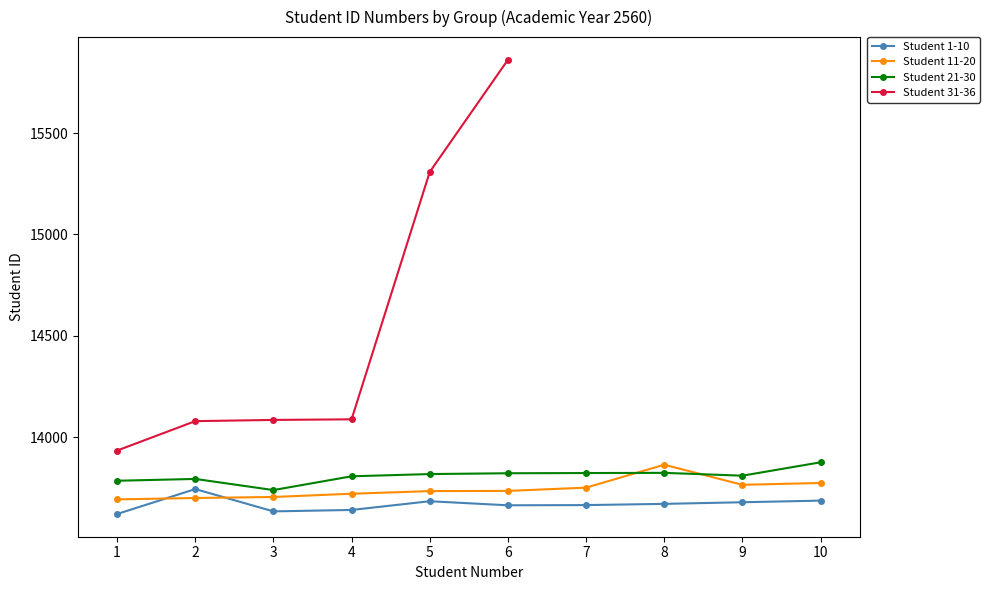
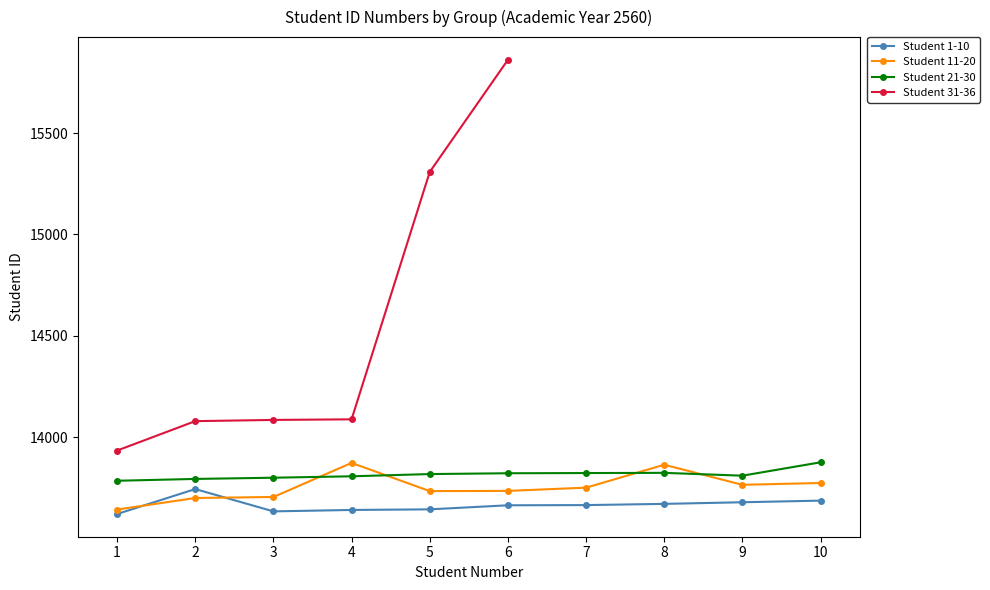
  {
    "Student 1-10": {
      "1": 13620,
      "2": 13740,
      "3": 13630,
      "4": 13640,
-     "5": 13680,
+     "5": 13640,
      "6": 13660,
      "7": 13670,
      "8": 13670,
      "9": 13680,
      "10": 13690
    },
    "Student 11-20": {
-     "1": 13690,
+     "1": 13640,
      "2": 13700,
      "3": 13710,
-     "4": 13720,
+     "4": 13870,
      "5": 13730,
      "6": 13740,
      "7": 13750,
      "8": 13860,
      "9": 13770,
      "10": 13770
    },
    "Student 21-30": {
      "1": 13790,
      "2": 13790,
-     "3": 13740,
+     "3": 13800,
      "4": 13810,
      "5": 13820,
      "6": 13820,
      "7": 13820,
      "8": 13820,
      "9": 13810,
      "10": 13880
    },
    "Student 31-36": {
      "1": 13930,
      "2": 14080,
      "3": 14090,
      "4": 14090,
      "5": 15310,
      "6": 15860
    }
  }
